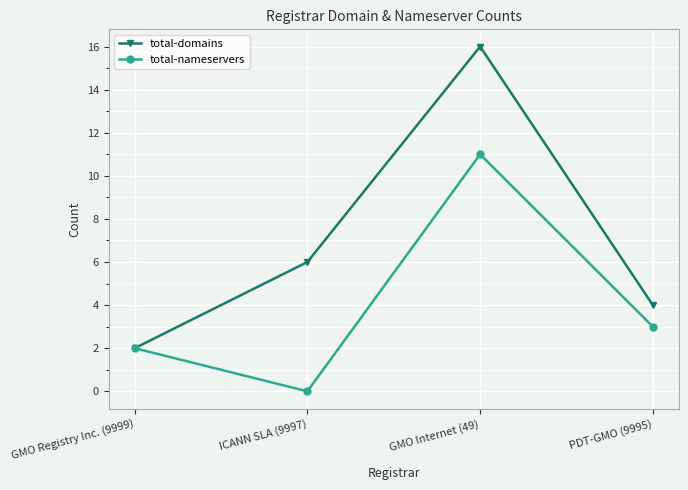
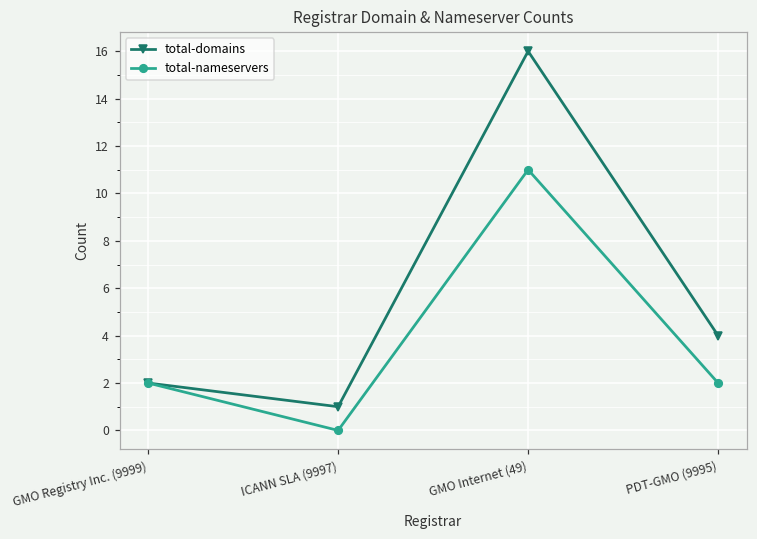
  {
    "total-domains": {
-     "ICANN SLA (9997)": 6,
+     "ICANN SLA (9997)": 1,
      "GMO Internet (49)": 16,
      "PDT-GMO (9995)": 4
    },
    "total-nameservers": {
      "ICANN SLA (9997)": 0,
      "GMO Internet (49)": 11,
-     "PDT-GMO (9995)": 3
+     "PDT-GMO (9995)": 2
    }
  }
